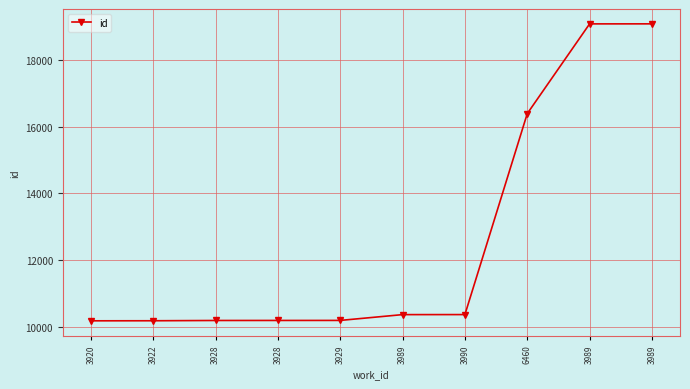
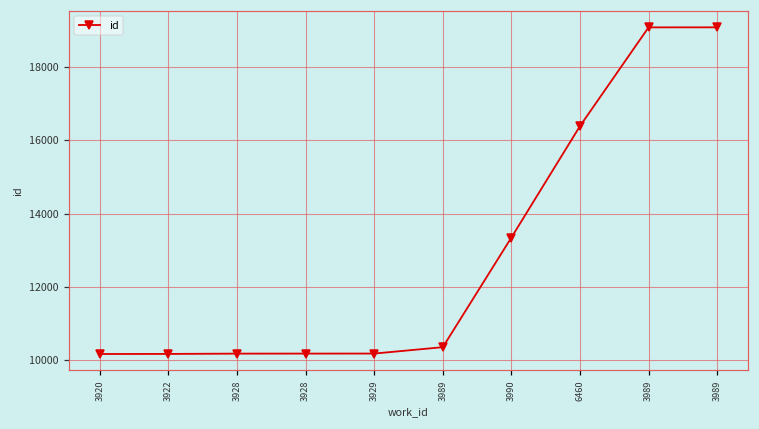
  {
    "3920": 10200,
    "3922": 10200,
    "3929": 10200,
-   "3990": 10400,
+   "3990": 13400,
    "6460": 16400
  }
